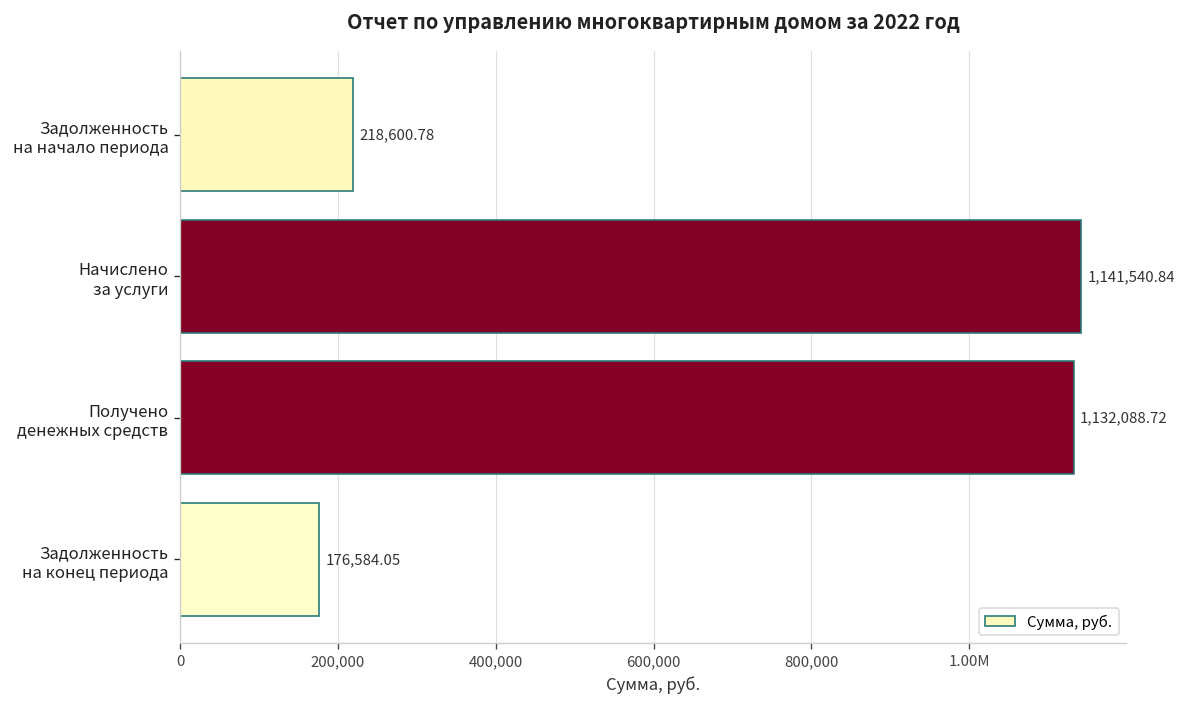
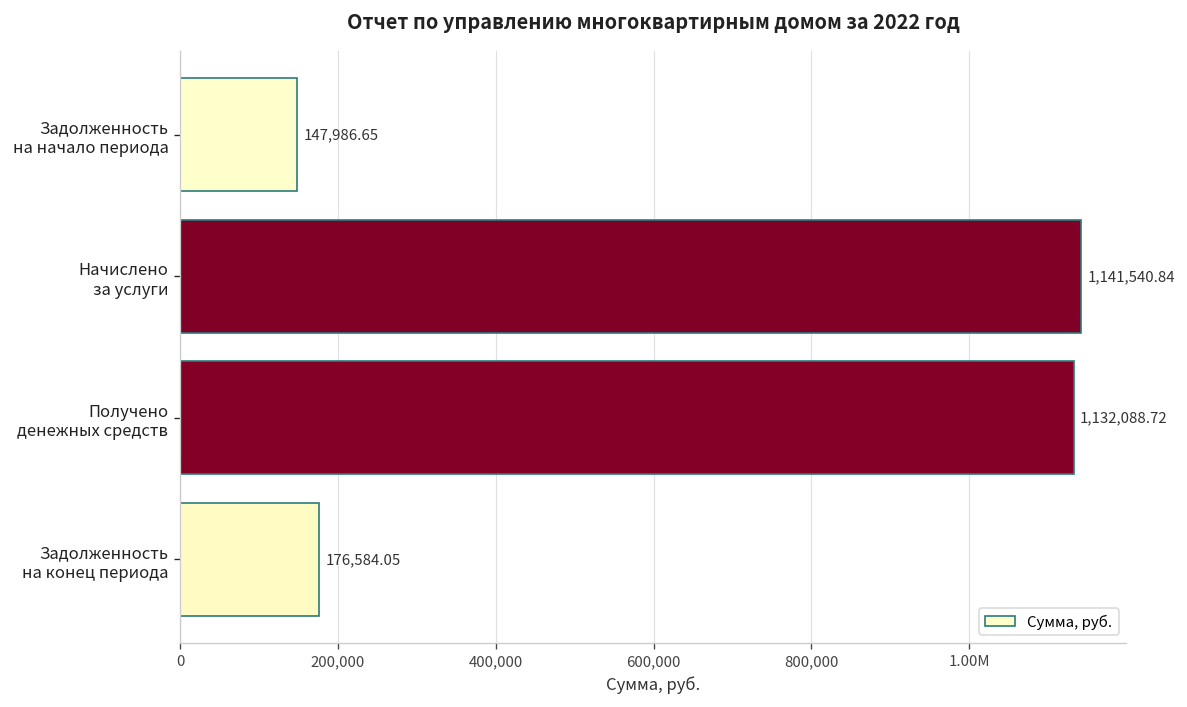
  {
-   "Задолженность на начало периода": "218,600.78",
+   "Задолженность на начало периода": "147,986.65",
    "Начислено за услуги": "1,141,540.84",
    "Получено денежных средств": "1,132,088.72",
    "Задолженность на конец периода": "176,584.05"
  }
